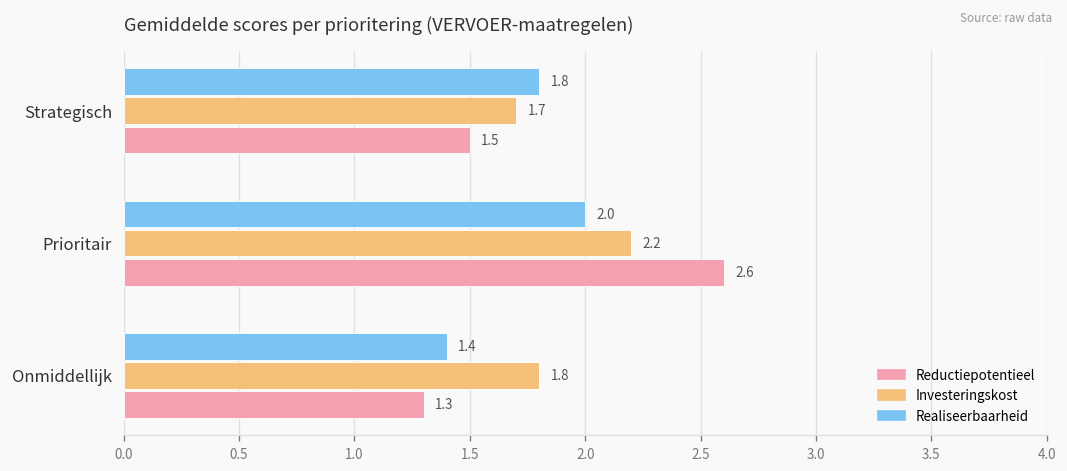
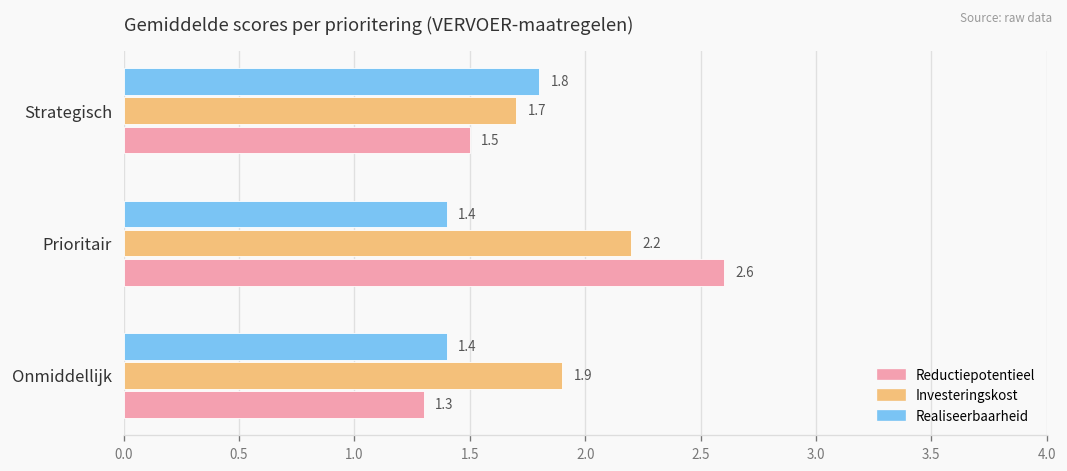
  {
    "Reductiepotentieel": {
      "Strategisch": 1.5,
      "Prioritair": 2.6,
      "Onmiddellijk": 1.3
    },
    "Investeringskost": {
      "Strategisch": 1.7,
      "Prioritair": 2.2,
-     "Onmiddellijk": 1.8
+     "Onmiddellijk": 1.9
    },
    "Realiseerbaarheid": {
      "Strategisch": 1.8,
-     "Prioritair": 2.0,
+     "Prioritair": 1.4,
      "Onmiddellijk": 1.4
    }
  }
